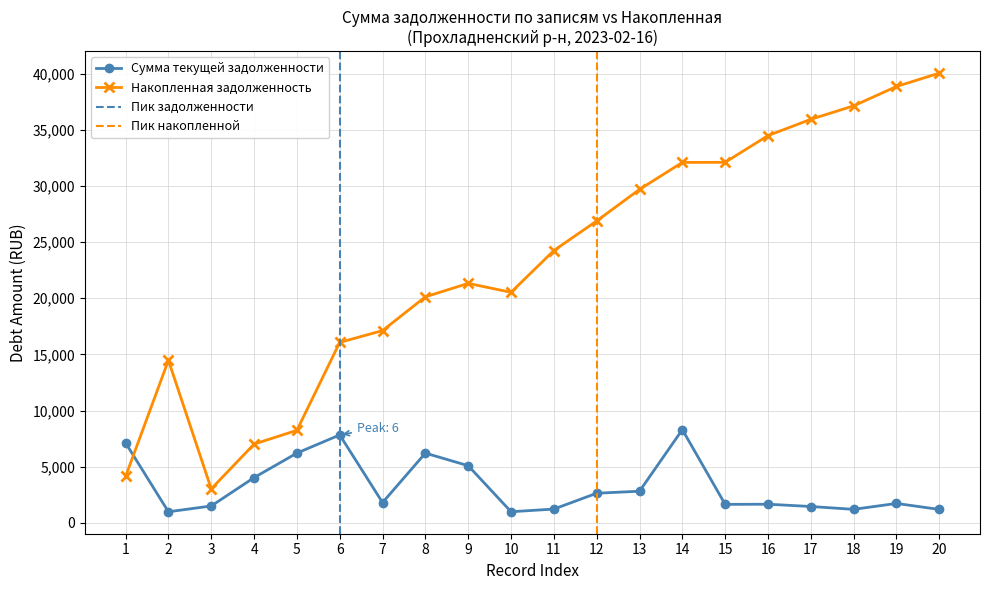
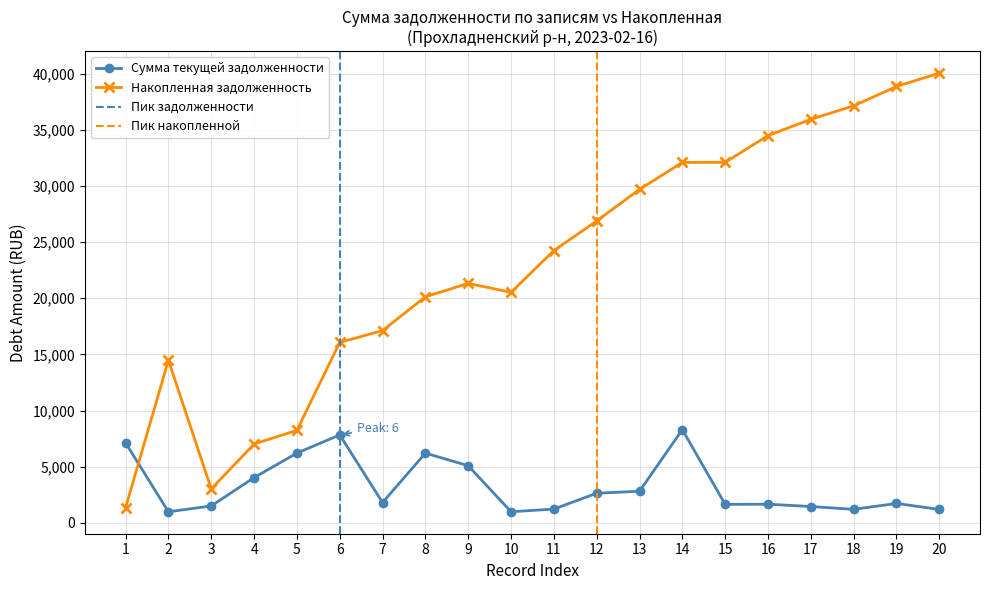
  {
    "Сумма текущей задолженности": {
      "1": "7,100",
      "2": "1,000",
      "3": "1,500",
      "4": "4,000",
      "5": "6,200",
      "7": "1,800",
      "8": "6,200",
      "9": "5,100",
      "10": "1,000",
      "11": "1,200",
      "12": "2,600",
      "13": "2,800",
      "14": "8,300",
      "15": "1,600",
      "16": "1,700",
      "17": "1,500",
      "18": "1,200",
      "19": "1,700",
      "20": "1,200"
    },
    "Накопленная задолженность": {
-     "1": "4,100",
+     "1": "1,400",
      "2": "14,500",
      "3": "3,000",
      "4": "7,000",
      "5": "8,200",
      "6": "16,100",
      "7": "17,100",
      "8": "20,100",
      "9": "21,300",
      "10": "20,500",
      "11": "24,300",
      "12": "26,900",
      "13": "29,700",
      "14": "32,100",
      "15": "32,100",
      "16": "34,500",
      "17": "35,900",
      "18": "37,100",
      "19": "38,900",
      "20": "40,100"
    }
  }
